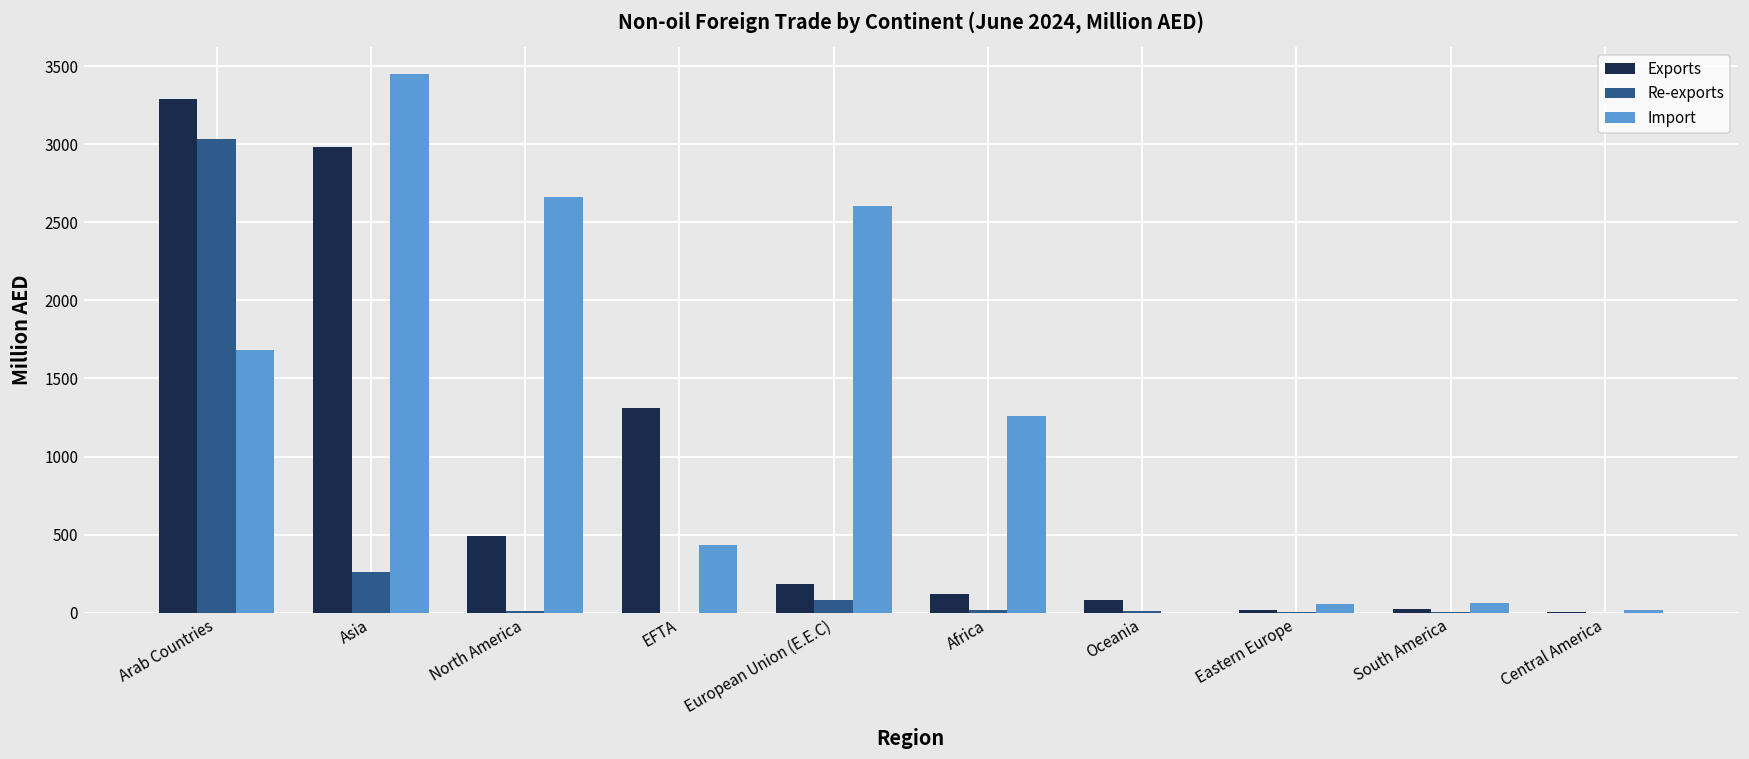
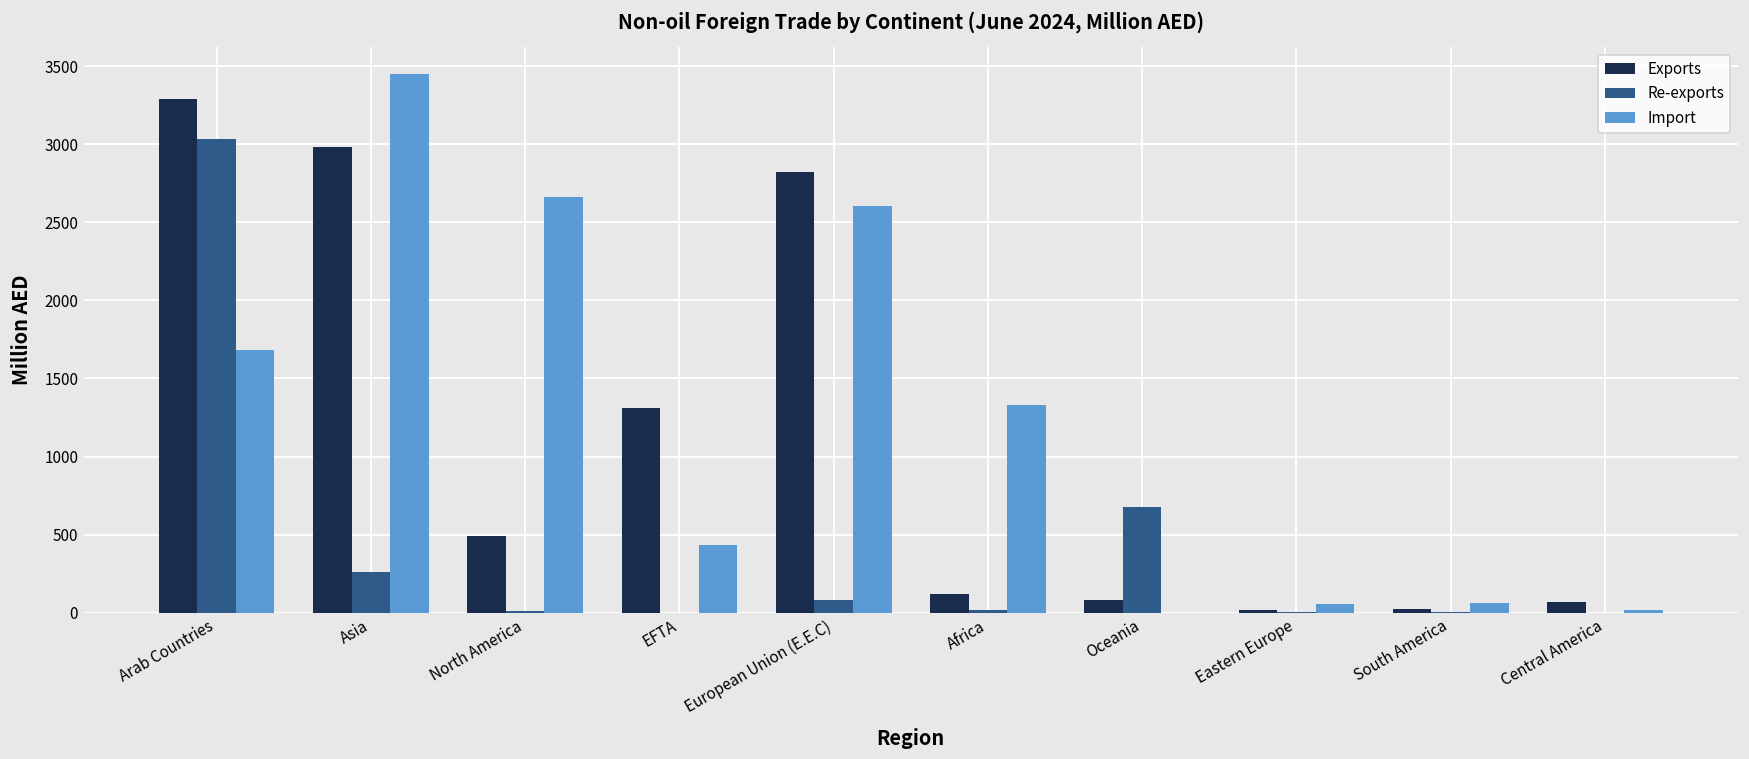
  {
    "Exports": {
      "Arab Countries": 3290,
      "Asia": 2980,
      "North America": 490,
      "EFTA": 1310,
-     "European Union (E.E.C)": 180,
+     "European Union (E.E.C)": 2830,
      "Africa": 120,
      "Oceania": 80,
      "Eastern Europe": 20,
      "South America": 20,
-     "Central America": 10
+     "Central America": 70
    },
    "Re-exports": {
      "Arab Countries": 3030,
      "Asia": 260,
      "European Union (E.E.C)": 80,
-     "Oceania": 10
+     "Oceania": 670
    },
    "Import": {
      "Arab Countries": 1680,
      "Asia": 3450,
      "North America": 2670,
      "EFTA": 440,
      "European Union (E.E.C)": 2610,
-     "Africa": 1260,
+     "Africa": 1330,
      "Oceania": 0,
      "Eastern Europe": 60,
      "South America": 60
    }
  }
